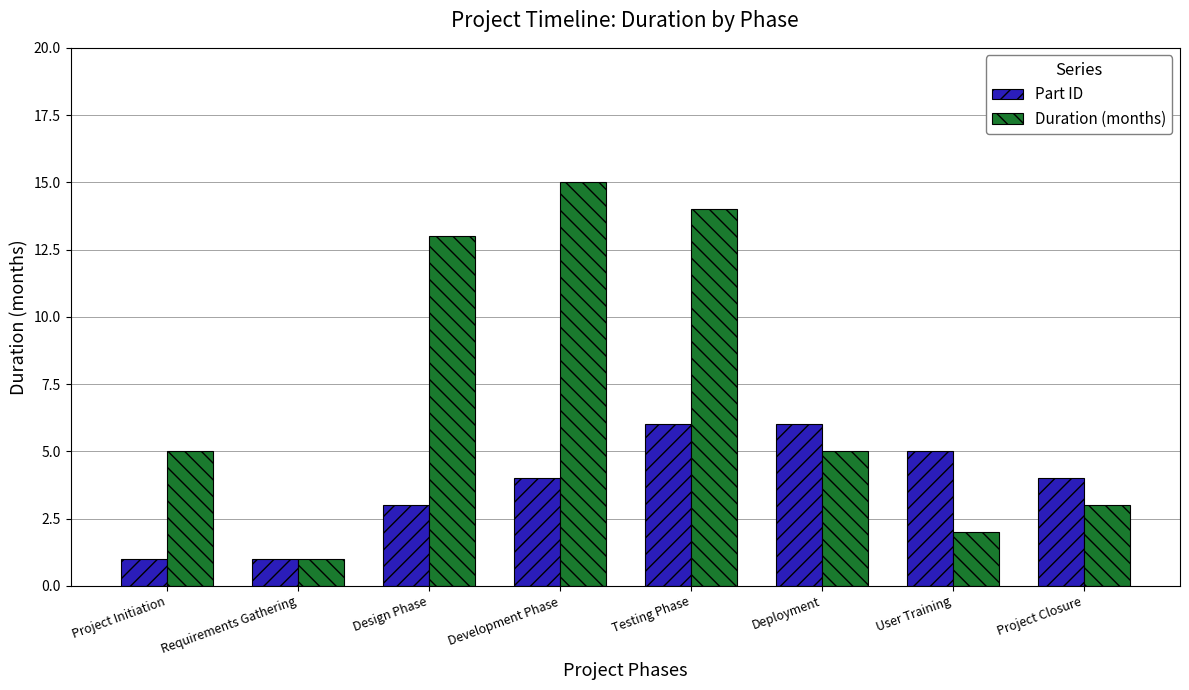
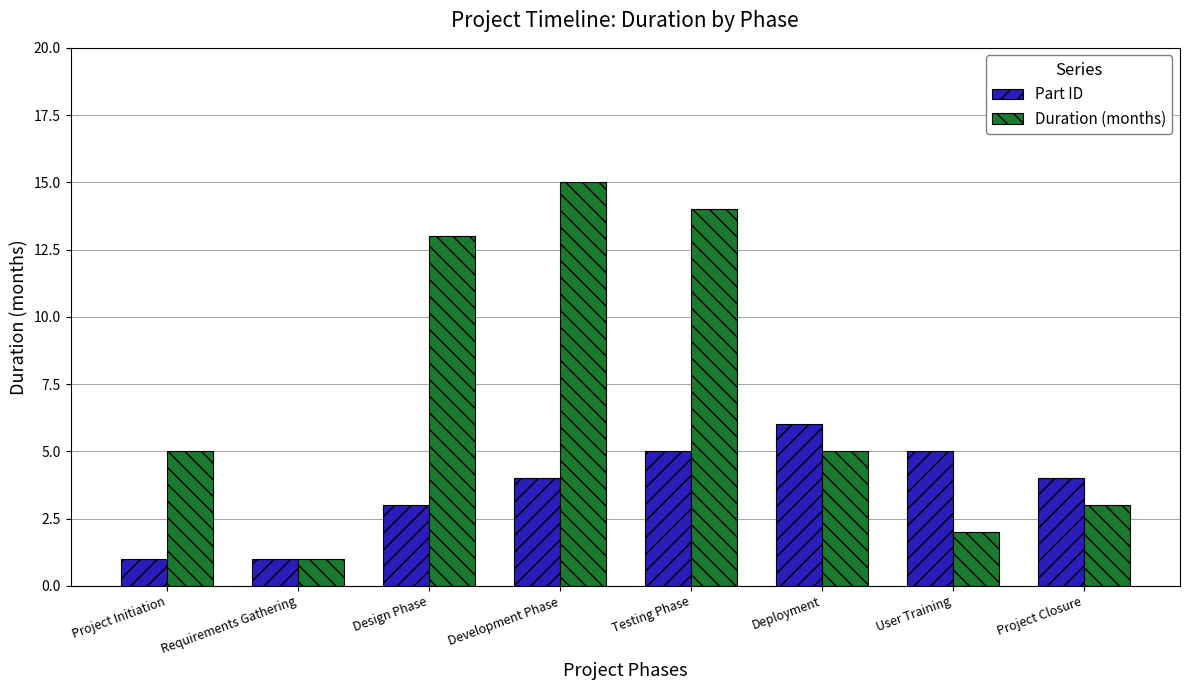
  {
    "Part ID": {
      "Project Initiation": 1,
      "Requirements Gathering": 1,
      "Design Phase": 3,
      "Development Phase": 4,
-     "Testing Phase": 6,
+     "Testing Phase": 5,
      "Deployment": 6,
      "User Training": 5,
      "Project Closure": 4
    },
    "Duration (months)": {
      "Project Initiation": 5,
      "Requirements Gathering": 1,
      "Design Phase": 13,
      "Development Phase": 15,
      "Testing Phase": 14,
      "Deployment": 5,
      "User Training": 2,
      "Project Closure": 3
    }
  }
